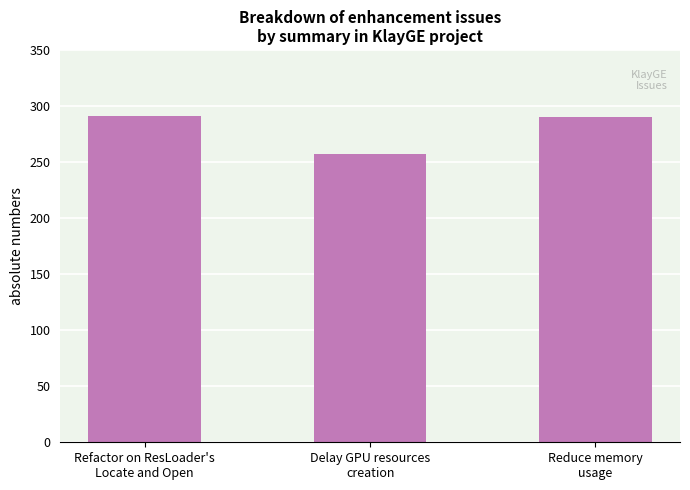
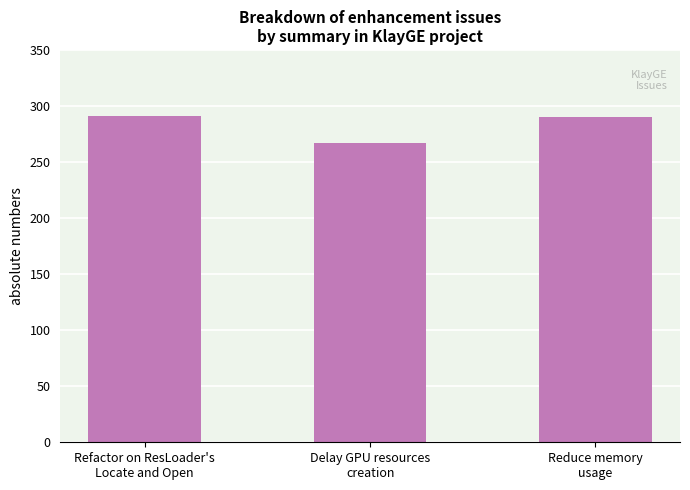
  {
    "Refactor on ResLoader's Locate and Open": 291,
-   "Delay GPU resources creation": 257,
+   "Delay GPU resources creation": 267,
    "Reduce memory usage": 290
  }
